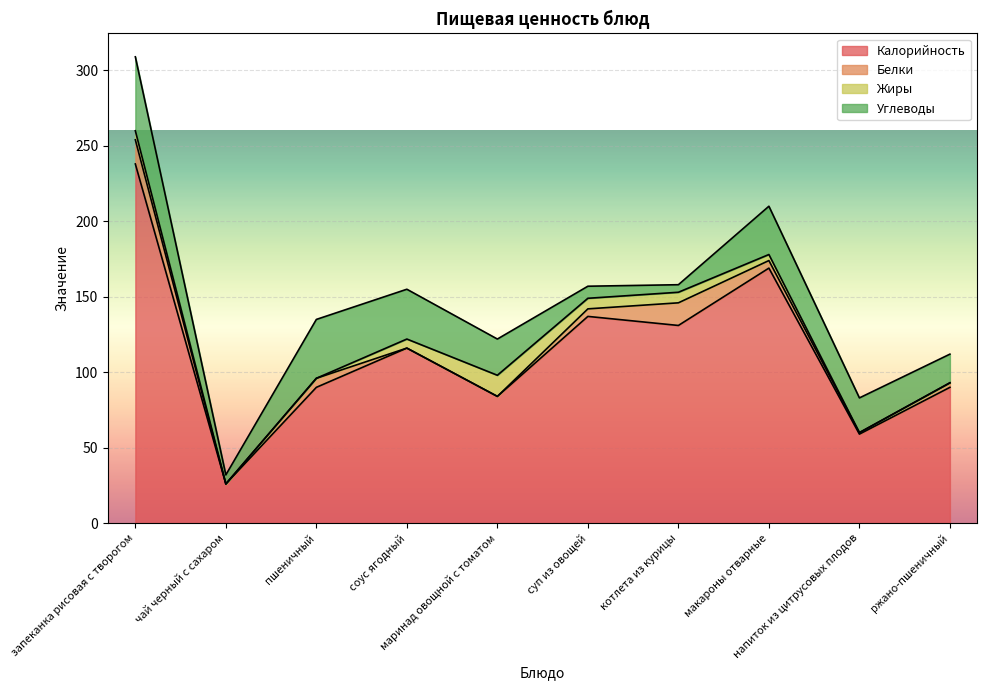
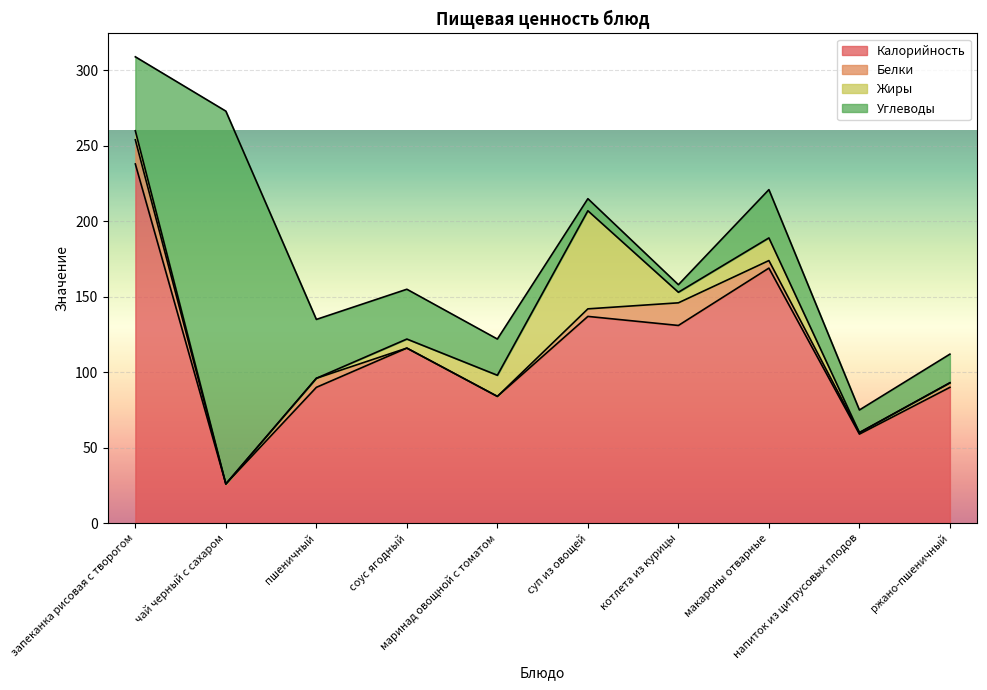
  {
    "Жиры": {
      "запеканка рисовая с творогом": 6,
      "соус ягодный": 6,
      "маринад овощной с томатом": 14,
-     "суп из овощей": 7,
+     "суп из овощей": 65,
      "котлета из курицы": 7,
-     "макароны отварные": 4
+     "макароны отварные": 15
    },
    "Углеводы": {
      "запеканка рисовая с творогом": 49,
-     "чай черный с сахаром": 6,
+     "чай черный с сахаром": 247,
      "пшеничный": 39,
      "соус ягодный": 33,
      "маринад овощной с томатом": 24,
      "суп из овощей": 8,
      "котлета из курицы": 5,
      "макароны отварные": 32,
-     "напиток из цитрусовых плодов": 23,
+     "напиток из цитрусовых плодов": 15,
      "ржано-пшеничный": 19
    }
  }
